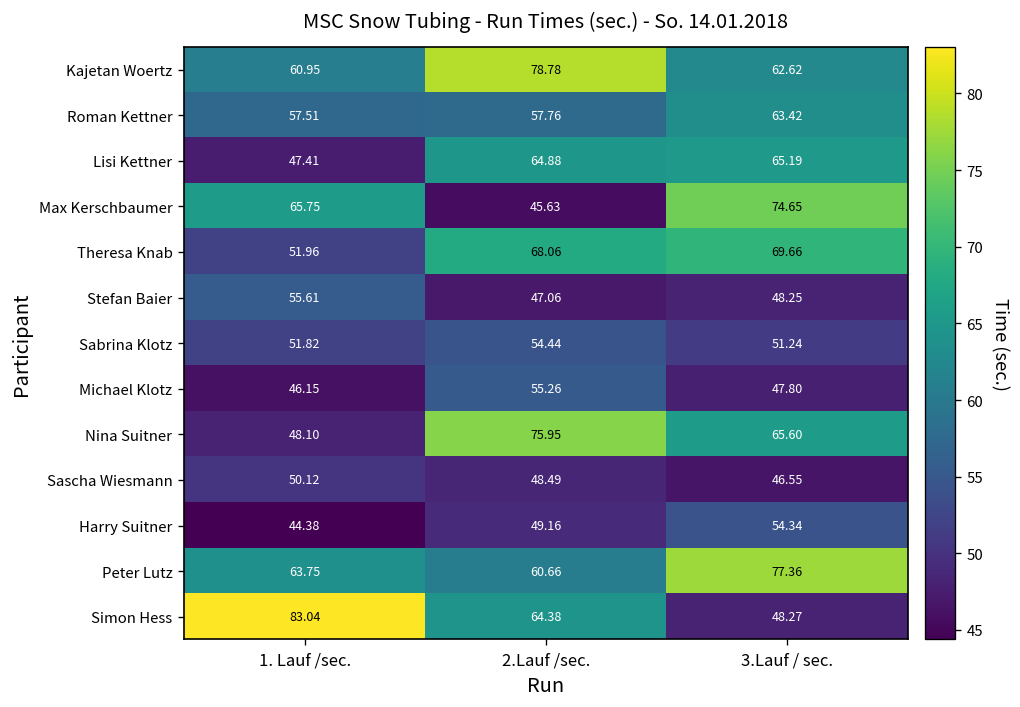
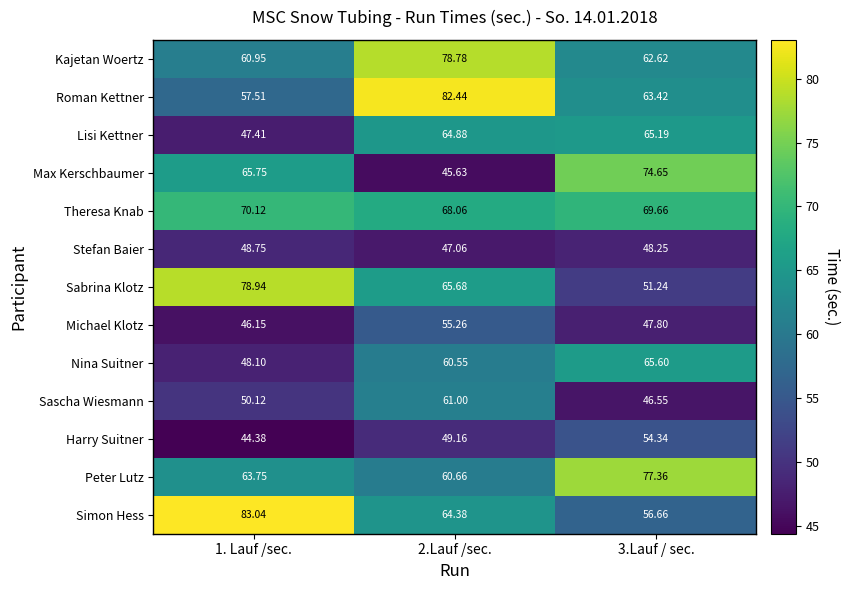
  {
    "Kajetan Woertz": {
      "1. Lauf /sec.": 60.95,
      "2.Lauf /sec.": 78.78,
      "3.Lauf / sec.": 62.62
    },
    "Roman Kettner": {
      "1. Lauf /sec.": 57.51,
-     "2.Lauf /sec.": 57.76,
+     "2.Lauf /sec.": 82.44,
      "3.Lauf / sec.": 63.42
    },
    "Lisi Kettner": {
      "1. Lauf /sec.": 47.41,
      "2.Lauf /sec.": 64.88,
      "3.Lauf / sec.": 65.19
    },
    "Max Kerschbaumer": {
      "1. Lauf /sec.": 65.75,
      "2.Lauf /sec.": 45.63,
      "3.Lauf / sec.": 74.65
    },
    "Theresa Knab": {
-     "1. Lauf /sec.": 51.96,
+     "1. Lauf /sec.": 70.12,
      "2.Lauf /sec.": 68.06,
      "3.Lauf / sec.": 69.66
    },
    "Stefan Baier": {
-     "1. Lauf /sec.": 55.61,
+     "1. Lauf /sec.": 48.75,
      "2.Lauf /sec.": 47.06,
      "3.Lauf / sec.": 48.25
    },
    "Sabrina Klotz": {
-     "1. Lauf /sec.": 51.82,
-     "2.Lauf /sec.": 54.44,
+     "1. Lauf /sec.": 78.94,
+     "2.Lauf /sec.": 65.68,
      "3.Lauf / sec.": 51.24
    },
    "Michael Klotz": {
      "1. Lauf /sec.": 46.15,
      "2.Lauf /sec.": 55.26,
      "3.Lauf / sec.": 47.80
    },
    "Nina Suitner": {
      "1. Lauf /sec.": 48.10,
-     "2.Lauf /sec.": 75.95,
+     "2.Lauf /sec.": 60.55,
      "3.Lauf / sec.": 65.60
    },
    "Sascha Wiesmann": {
      "1. Lauf /sec.": 50.12,
-     "2.Lauf /sec.": 48.49,
+     "2.Lauf /sec.": 61.00,
      "3.Lauf / sec.": 46.55
    },
    "Harry Suitner": {
      "1. Lauf /sec.": 44.38,
      "2.Lauf /sec.": 49.16,
      "3.Lauf / sec.": 54.34
    },
    "Peter Lutz": {
      "1. Lauf /sec.": 63.75,
      "2.Lauf /sec.": 60.66,
      "3.Lauf / sec.": 77.36
    },
    "Simon Hess": {
      "1. Lauf /sec.": 83.04,
      "2.Lauf /sec.": 64.38,
-     "3.Lauf / sec.": 48.27
+     "3.Lauf / sec.": 56.66
    }
  }
